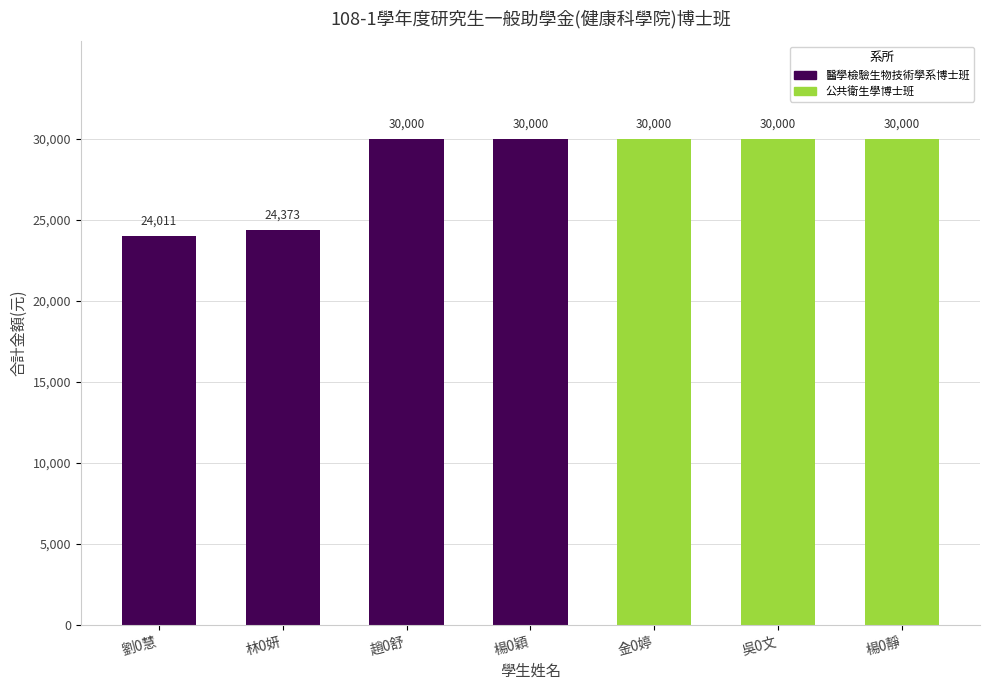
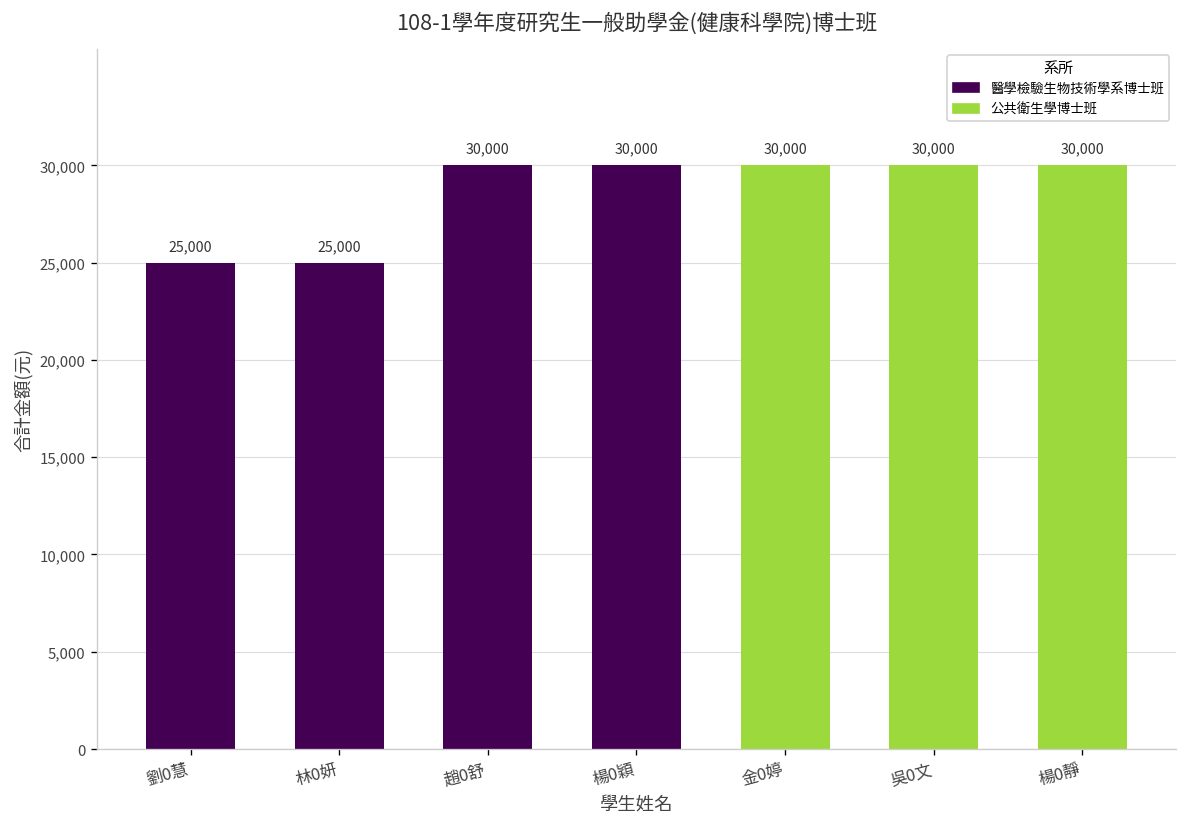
  {
-   "劉0慧": "24,011",
-   "林0妍": "24,373",
+   "劉0慧": "25,000",
+   "林0妍": "25,000",
    "趙0舒": "30,000",
    "楊0穎": "30,000",
    "金0婷": "30,000",
    "吳0文": "30,000",
    "楊0靜": "30,000"
  }
